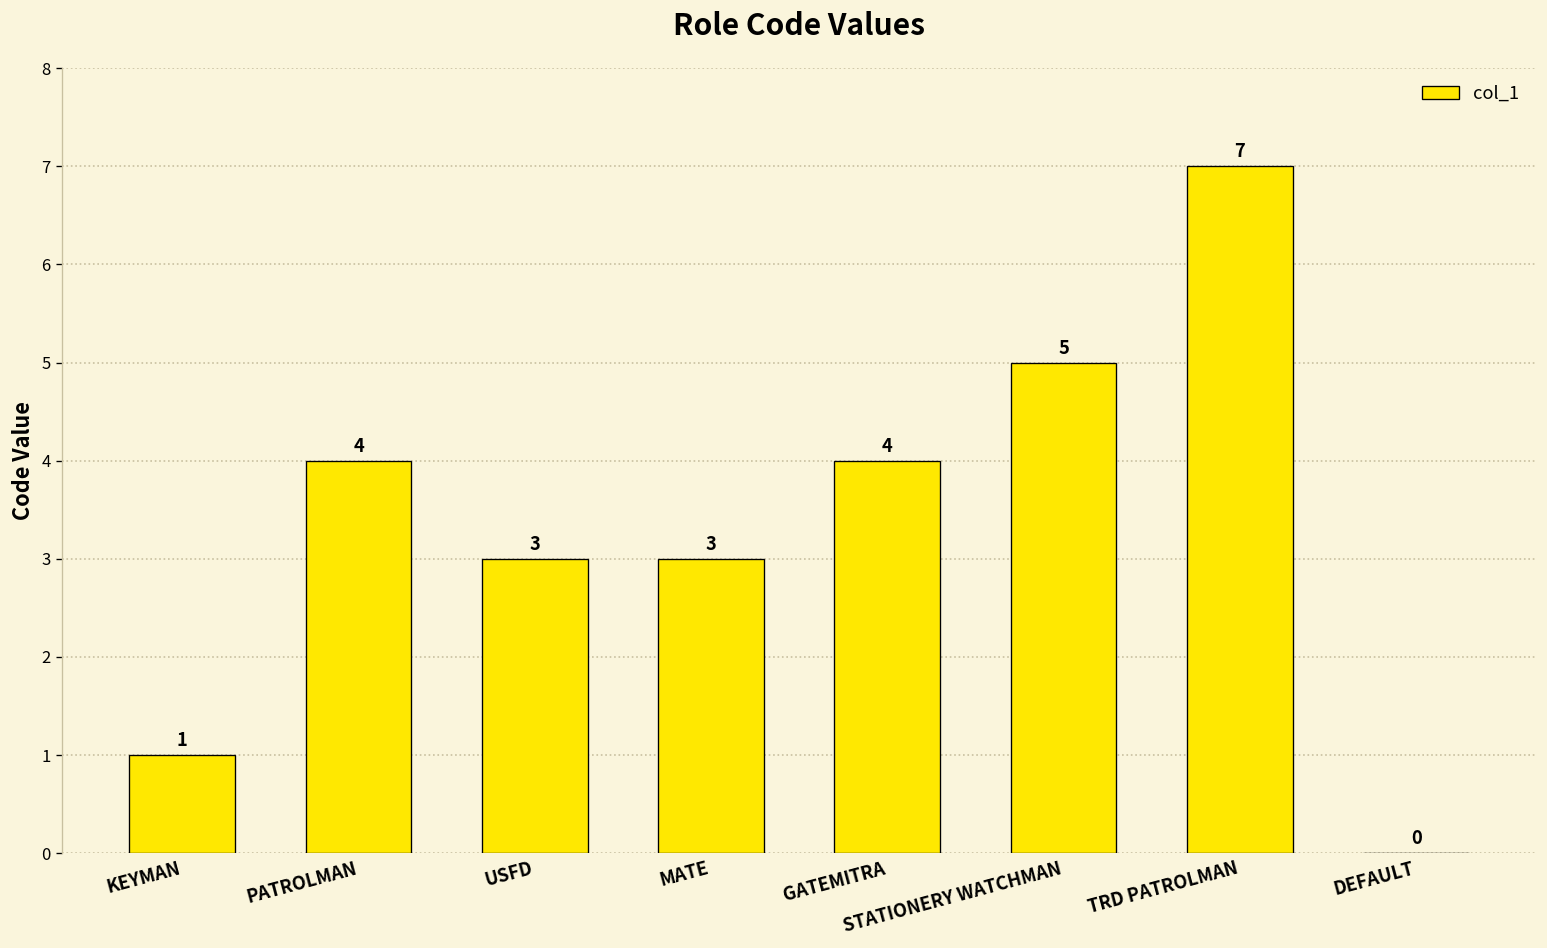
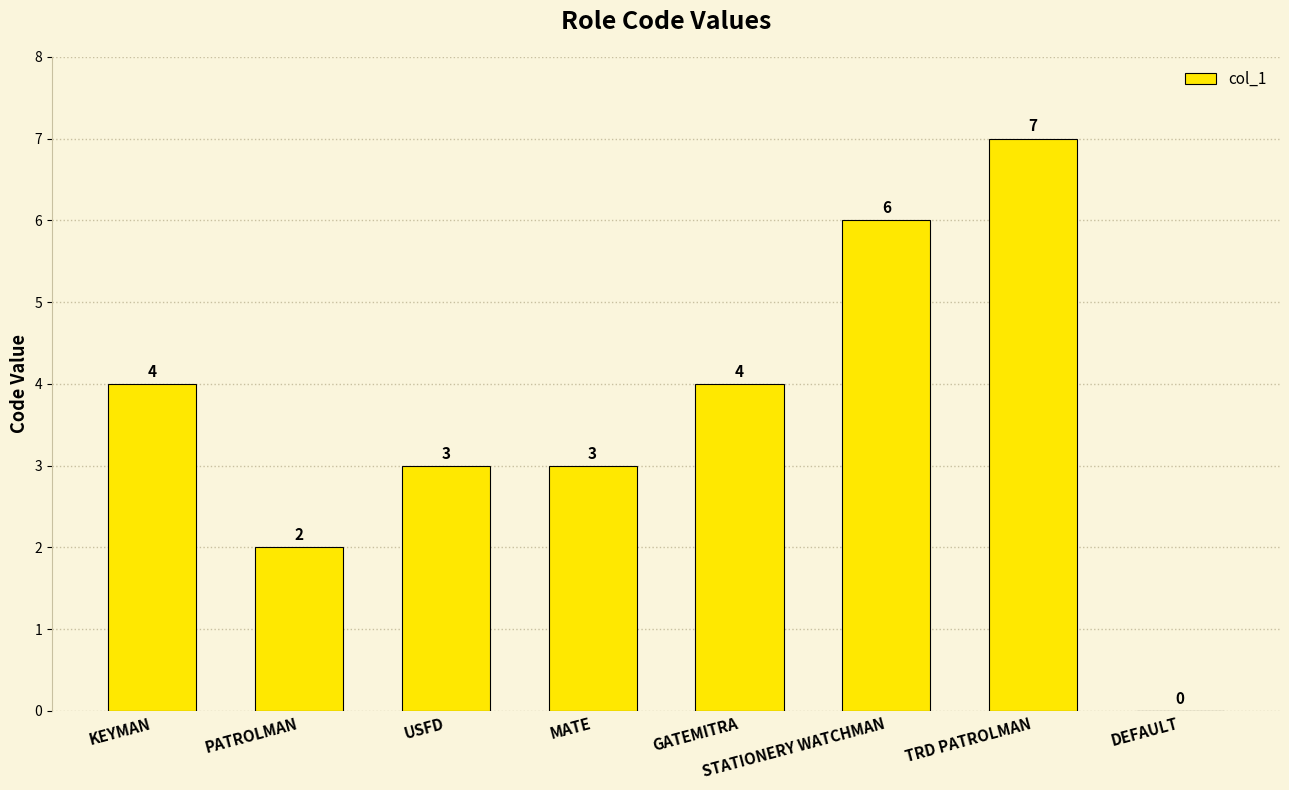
  {
-   "KEYMAN": 1,
-   "PATROLMAN": 4,
+   "KEYMAN": 4,
+   "PATROLMAN": 2,
    "USFD": 3,
    "MATE": 3,
    "GATEMITRA": 4,
-   "STATIONERY WATCHMAN": 5,
+   "STATIONERY WATCHMAN": 6,
    "TRD PATROLMAN": 7,
    "DEFAULT": 0
  }
